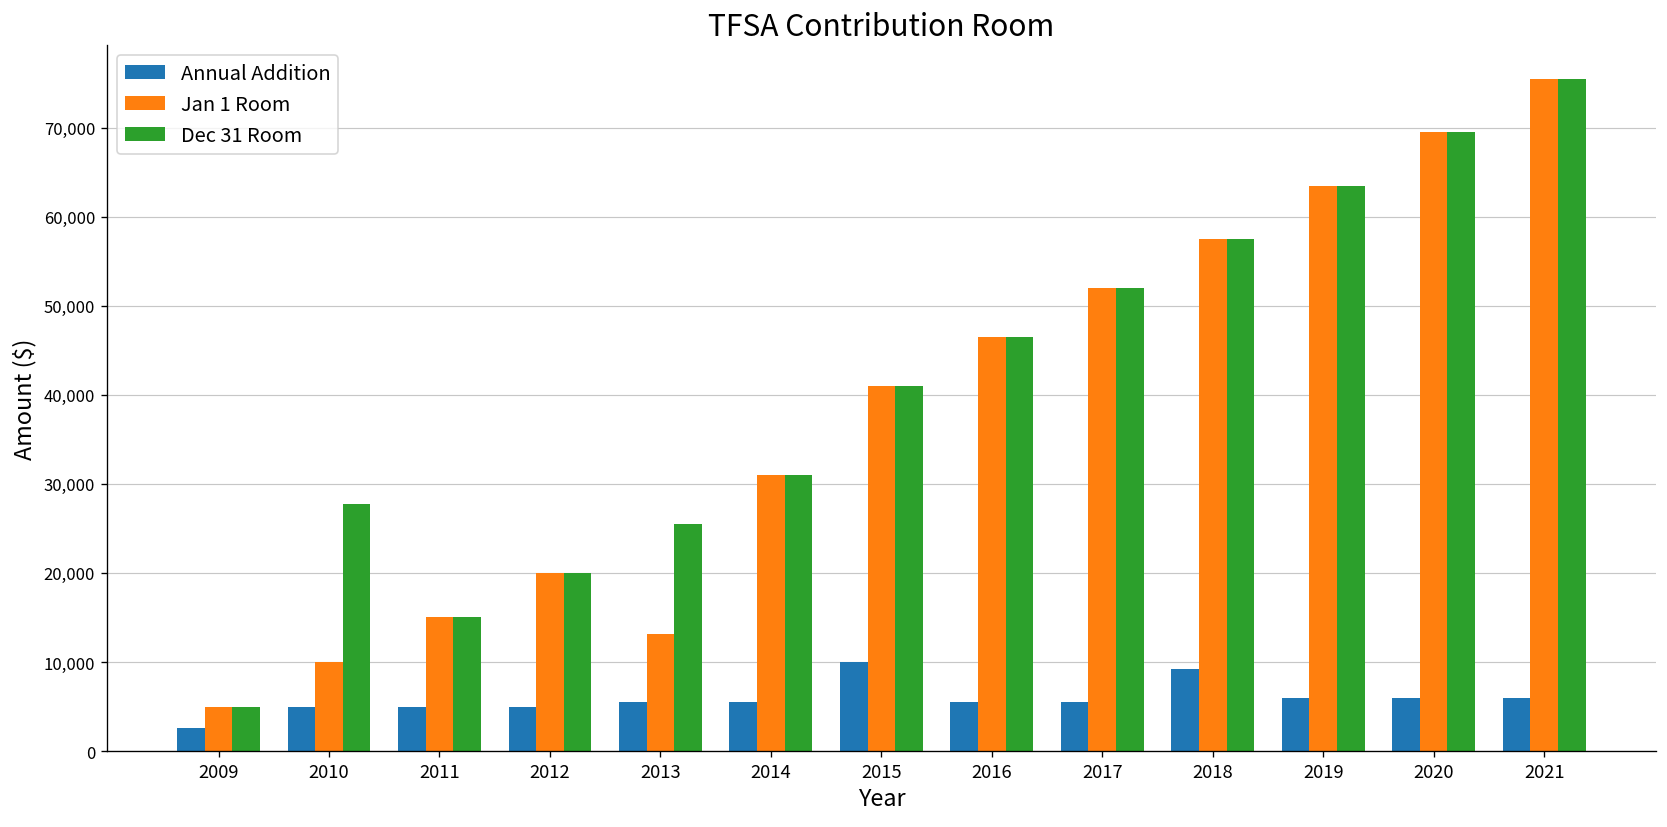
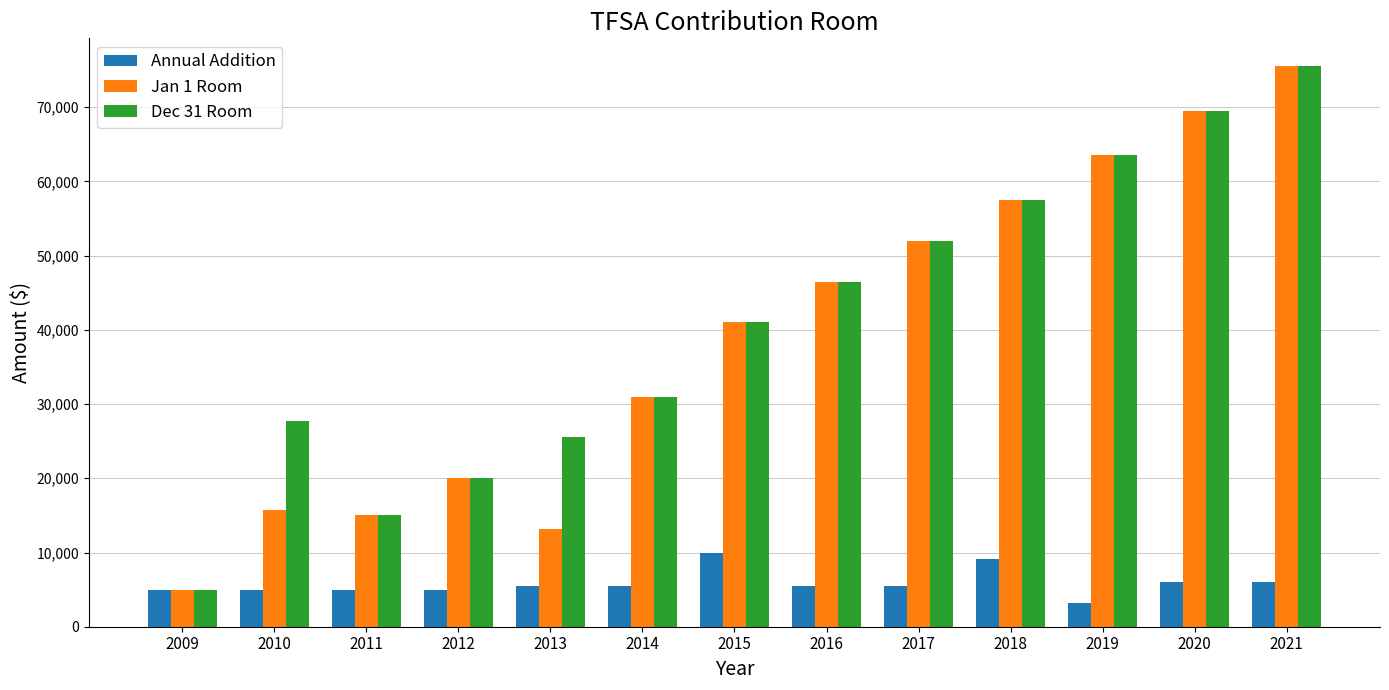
  {
    "Annual Addition": {
-     "2009": "3,000",
+     "2009": "5,000",
      "2010": "5,000",
      "2011": "5,000",
      "2012": "5,000",
      "2013": "6,000",
      "2014": "6,000",
      "2015": "10,000",
      "2016": "6,000",
      "2017": "6,000",
      "2018": "9,000",
-     "2019": "6,000",
+     "2019": "3,000",
      "2020": "6,000",
      "2021": "6,000"
    },
    "Jan 1 Room": {
      "2009": "5,000",
-     "2010": "10,000",
+     "2010": "16,000",
      "2011": "15,000",
      "2012": "20,000",
      "2013": "13,000",
      "2014": "31,000",
      "2015": "41,000",
      "2016": "47,000",
      "2017": "52,000",
      "2018": "58,000",
      "2019": "64,000",
      "2020": "70,000",
      "2021": "76,000"
    },
    "Dec 31 Room": {
      "2009": "5,000",
      "2010": "28,000",
      "2011": "15,000",
      "2012": "20,000",
      "2013": "26,000",
      "2014": "31,000",
      "2015": "41,000",
      "2016": "47,000",
      "2017": "52,000",
      "2018": "58,000",
      "2019": "64,000",
      "2020": "70,000",
      "2021": "76,000"
    }
  }
